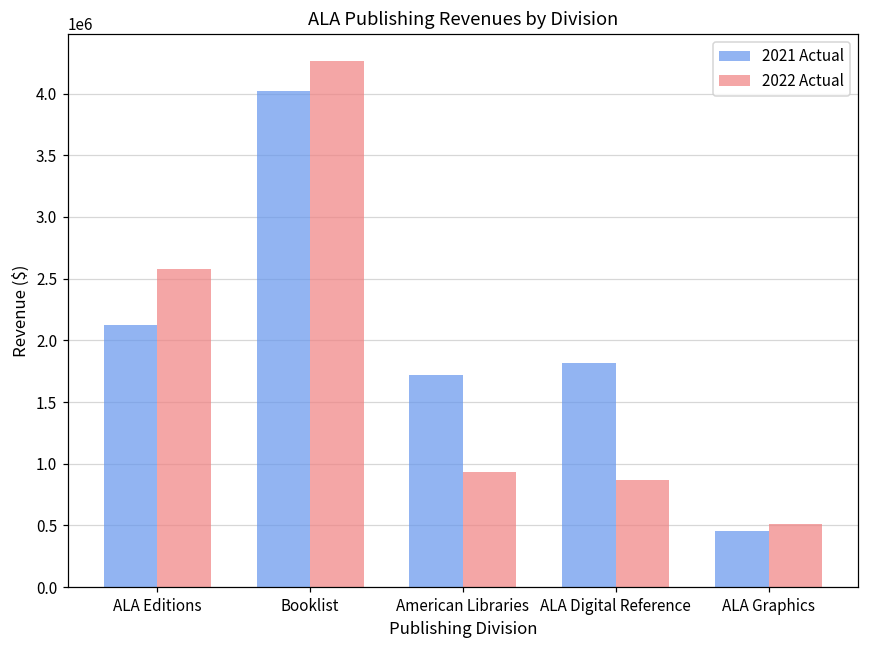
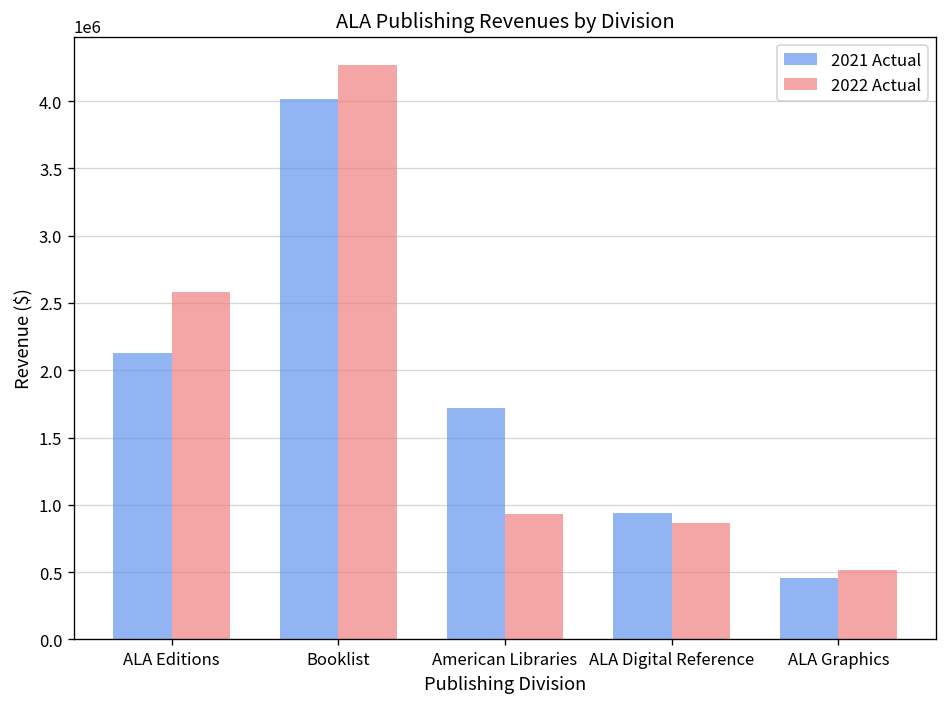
  {
    "2021 Actual": {
      "ALA Editions": 2130000,
      "Booklist": 4020000,
      "American Libraries": 1720000,
-     "ALA Digital Reference": 1820000,
+     "ALA Digital Reference": 940000,
      "ALA Graphics": 460000
    },
    "2022 Actual": {
      "ALA Editions": 2580000,
      "Booklist": 4270000,
      "American Libraries": 930000,
      "ALA Digital Reference": 870000,
      "ALA Graphics": 510000
    }
  }
